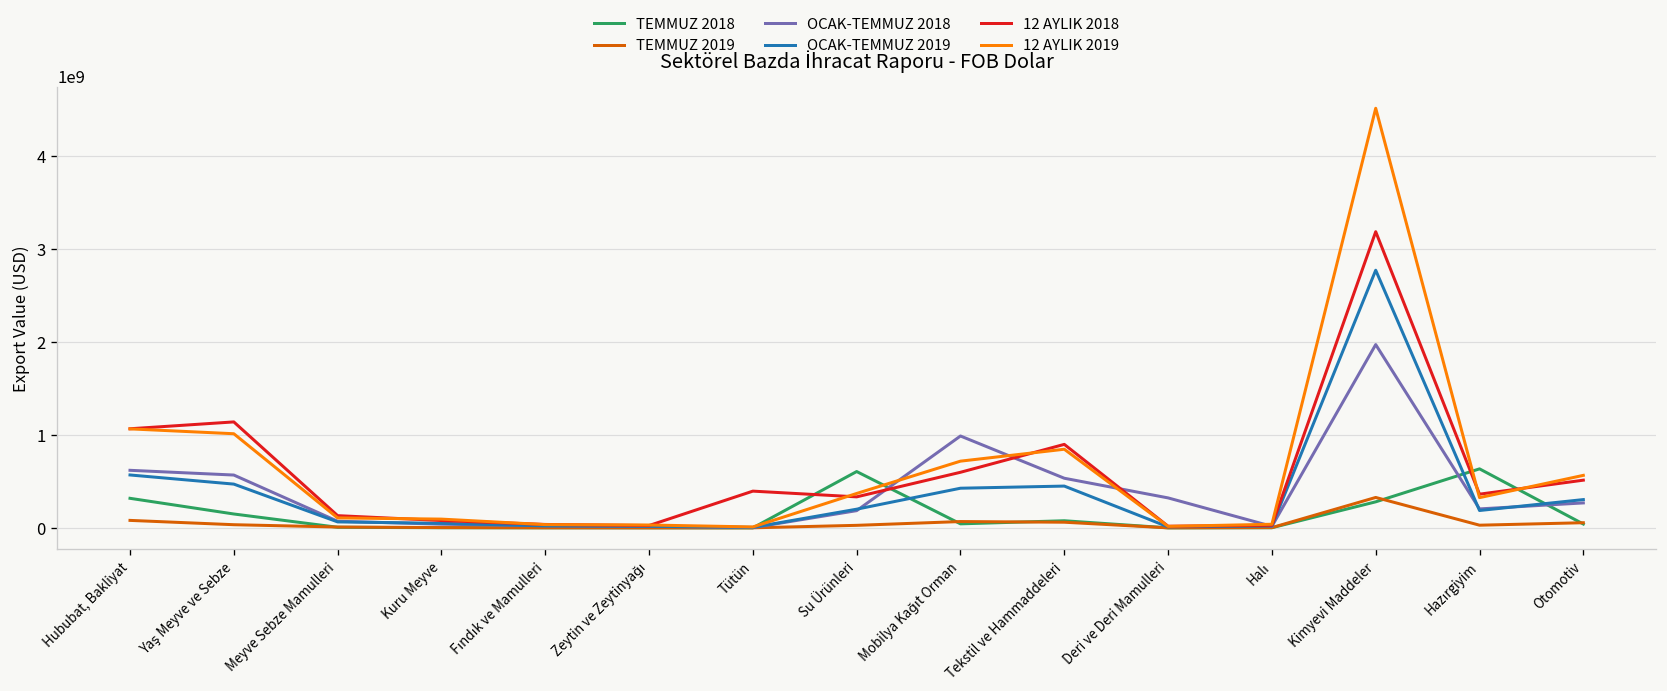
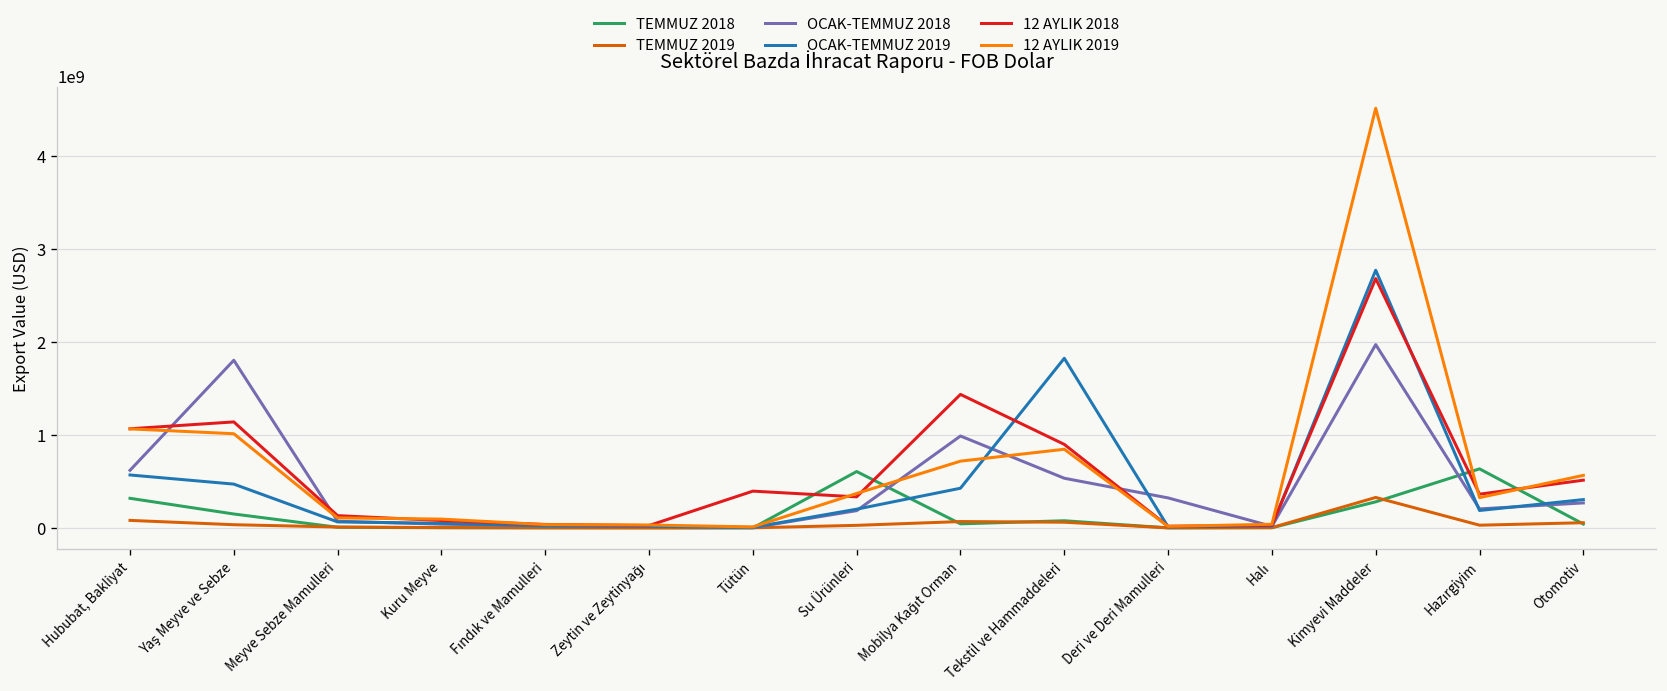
  {
    "TEMMUZ 2018": {
      "Hububat, Bakliyat": 300000000,
      "Yaş Meyve ve Sebze": 200000000,
      "Su Ürünleri": 600000000,
      "Kimyevi Maddeler": 300000000,
      "Hazırgiyim": 600000000
    },
    "OCAK-TEMMUZ 2018": {
      "Hububat, Bakliyat": 600000000,
-     "Yaş Meyve ve Sebze": 600000000,
+     "Yaş Meyve ve Sebze": 1800000000,
      "Mobilya Kağıt Orman": 1000000000,
      "Tekstil ve Hammaddeleri": 500000000,
      "Deri ve Deri Mamulleri": 300000000,
      "Kimyevi Maddeler": 2000000000,
      "Otomotiv": 300000000
    },
    "OCAK-TEMMUZ 2019": {
      "Hububat, Bakliyat": 600000000,
      "Yaş Meyve ve Sebze": 500000000,
      "Mobilya Kağıt Orman": 400000000,
-     "Tekstil ve Hammaddeleri": 500000000,
+     "Tekstil ve Hammaddeleri": 1800000000,
      "Kimyevi Maddeler": 2800000000,
      "Otomotiv": 300000000
    },
    "12 AYLIK 2018": {
      "Yaş Meyve ve Sebze": 1100000000,
      "Tütün": 400000000,
      "Su Ürünleri": 300000000,
-     "Mobilya Kağıt Orman": 600000000,
+     "Mobilya Kağıt Orman": 1400000000,
      "Tekstil ve Hammaddeleri": 900000000,
-     "Kimyevi Maddeler": 3200000000,
+     "Kimyevi Maddeler": 2700000000,
      "Hazırgiyim": 400000000,
      "Otomotiv": 500000000
    }
  }
